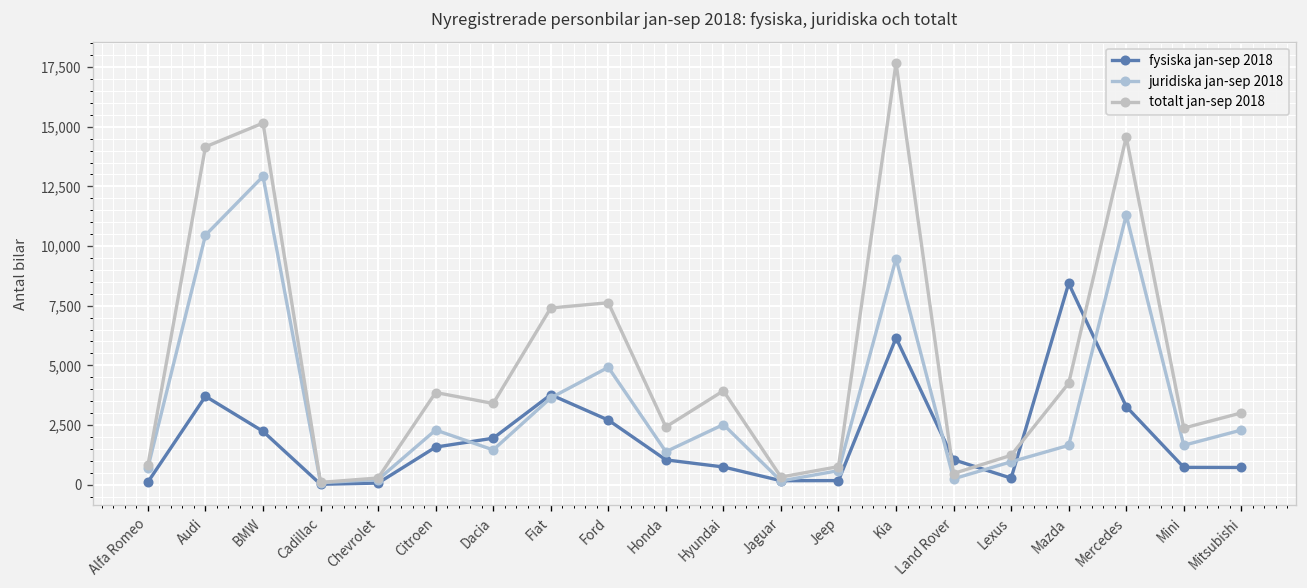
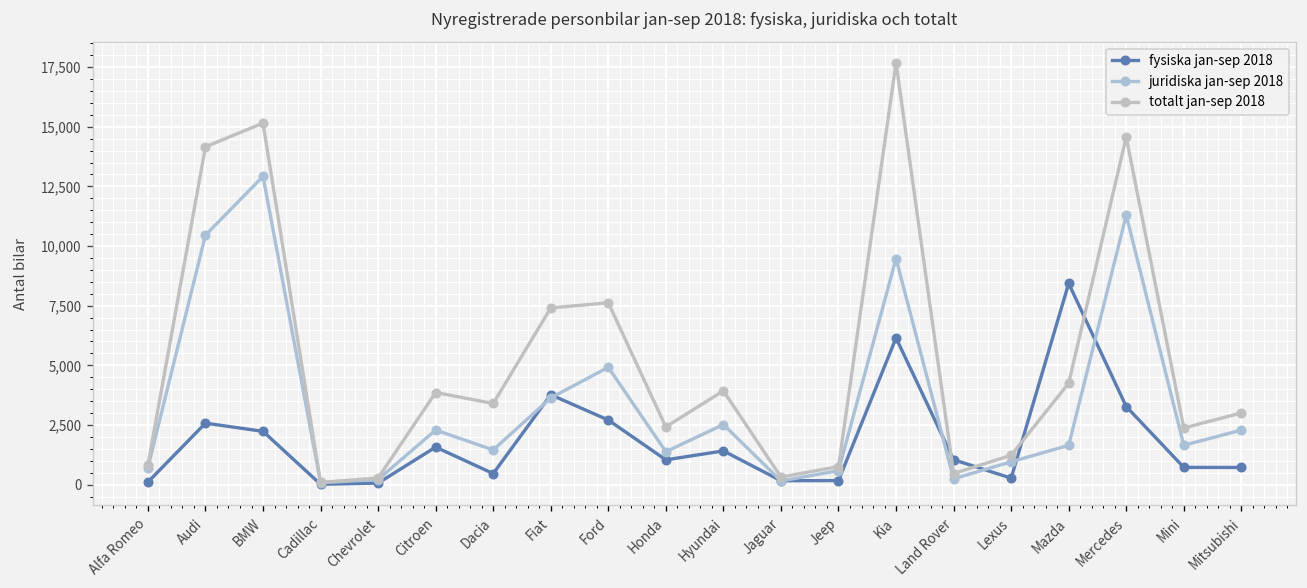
  {
    "fysiska jan-sep 2018": {
      "Alfa Romeo": "100",
-     "Audi": "3,700",
+     "Audi": "2,600",
      "BMW": "2,200",
      "Chevrolet": "100",
      "Citroen": "1,600",
-     "Dacia": "1,900",
+     "Dacia": "500",
      "Fiat": "3,800",
      "Ford": "2,700",
      "Honda": "1,000",
-     "Hyundai": "700",
+     "Hyundai": "1,400",
      "Jeep": "200",
      "Kia": "6,100",
      "Land Rover": "1,000",
      "Lexus": "300",
      "Mazda": "8,400",
      "Mercedes": "3,300",
      "Mini": "700",
      "Mitsubishi": "700"
    }
  }
